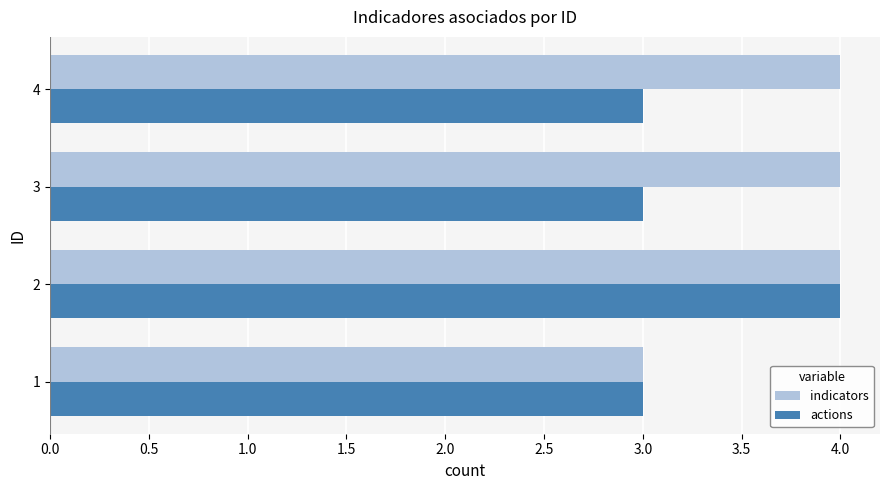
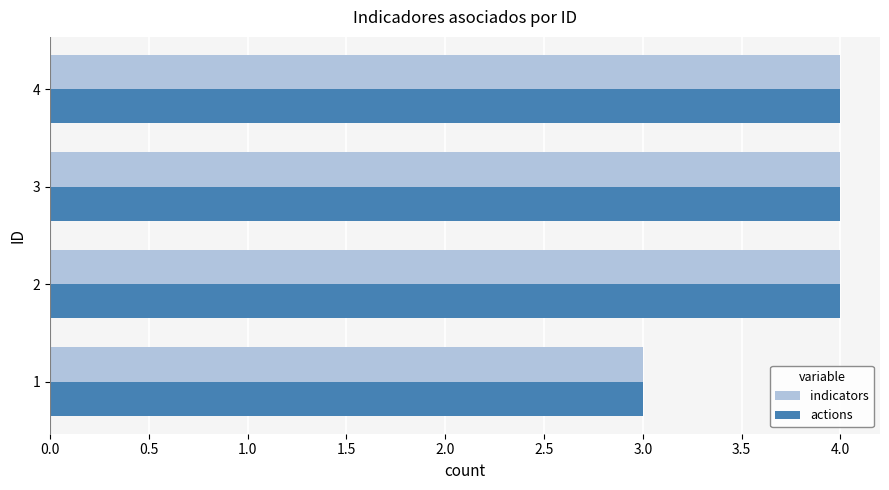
  {
    "indicators": {
      "4": 4,
      "3": 4,
      "2": 4,
      "1": 3
    },
    "actions": {
-     "4": 3,
-     "3": 3,
+     "4": 4,
+     "3": 4,
      "2": 4,
      "1": 3
    }
  }
